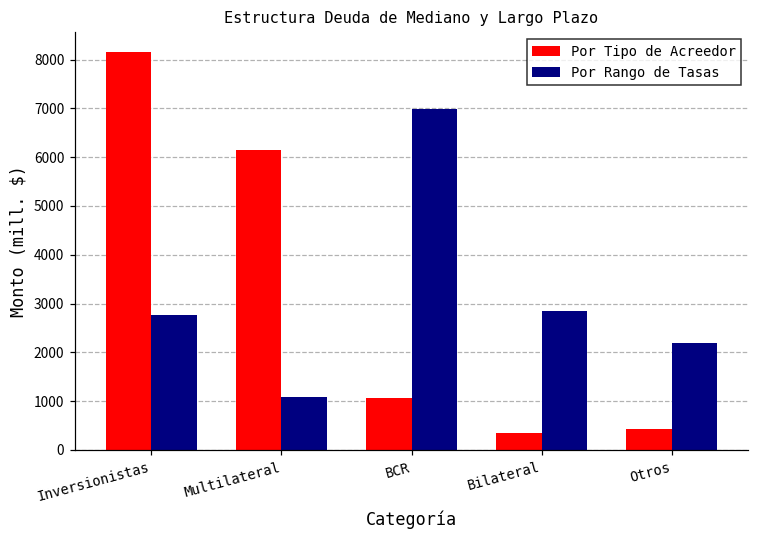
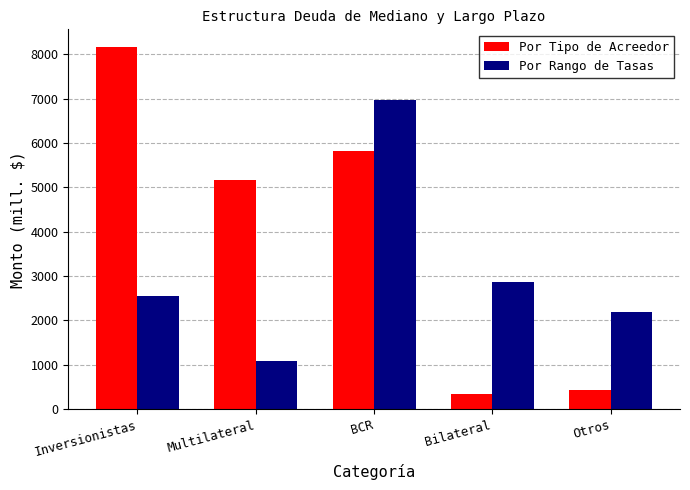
  {
    "Por Tipo de Acreedor": {
      "Inversionistas": 8200,
-     "Multilateral": 6100,
-     "BCR": 1100,
+     "Multilateral": 5200,
+     "BCR": 5800,
      "Bilateral": 300,
      "Otros": 400
    },
    "Por Rango de Tasas": {
-     "Inversionistas": 2800,
+     "Inversionistas": 2500,
      "Multilateral": 1100,
      "BCR": 7000,
      "Bilateral": 2900,
      "Otros": 2200
    }
  }
